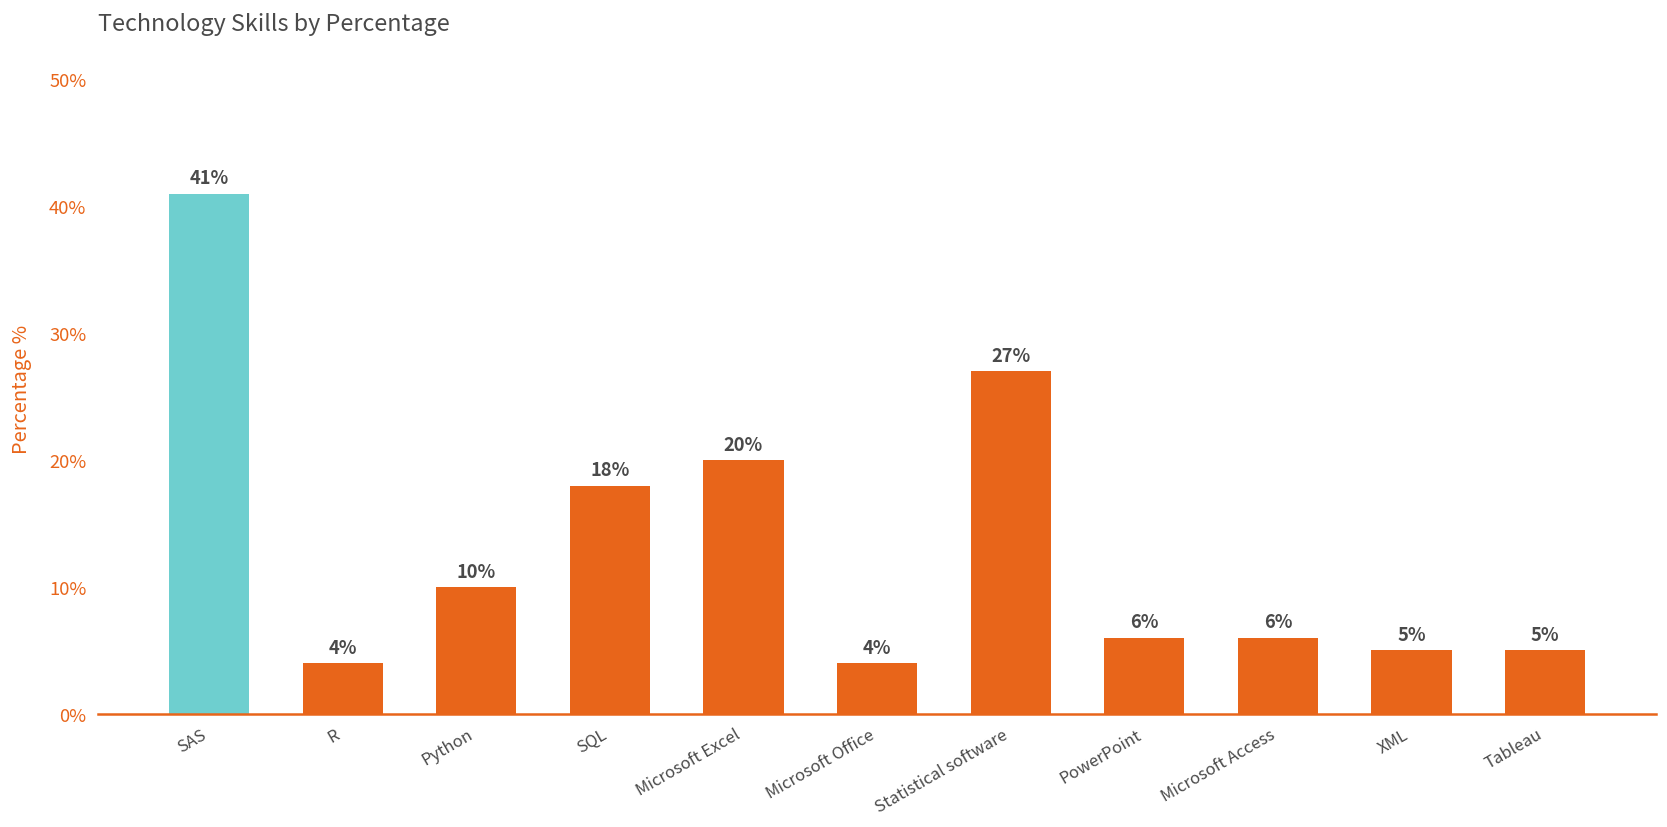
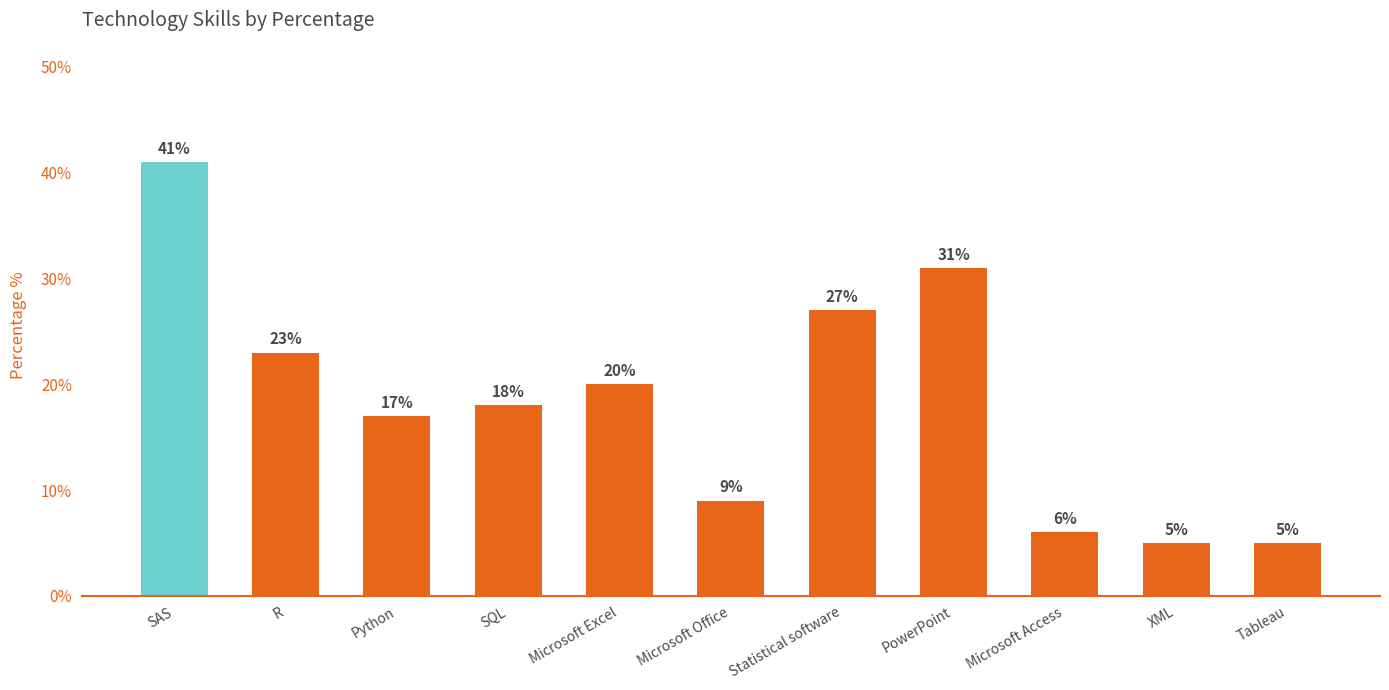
  {
    "SAS": "41%",
-   "R": "4%",
-   "Python": "10%",
+   "R": "23%",
+   "Python": "17%",
    "SQL": "18%",
    "Microsoft Excel": "20%",
-   "Microsoft Office": "4%",
+   "Microsoft Office": "9%",
    "Statistical software": "27%",
-   "PowerPoint": "6%",
+   "PowerPoint": "31%",
    "Microsoft Access": "6%",
    "XML": "5%",
    "Tableau": "5%"
  }
